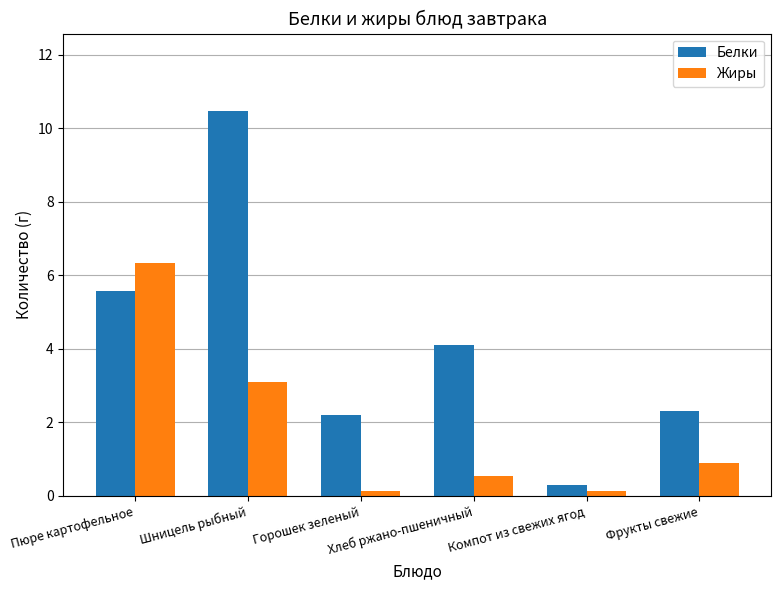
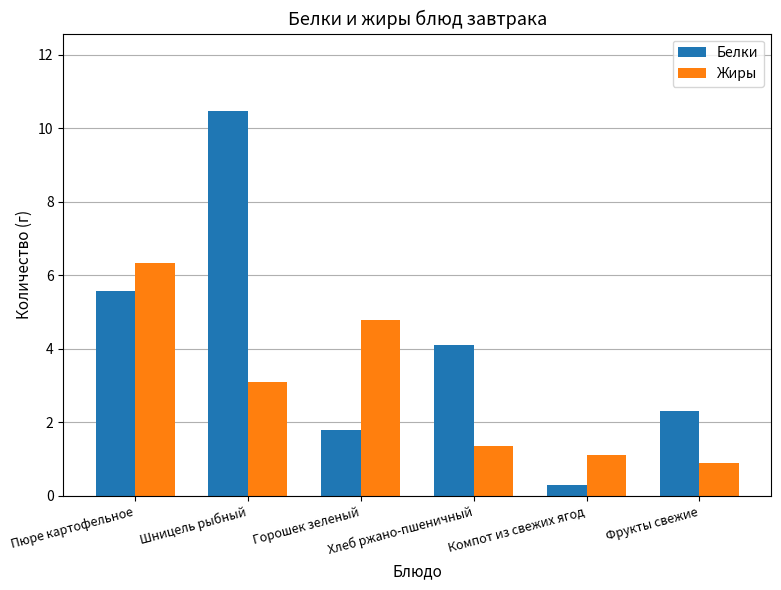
  {
    "Белки": {
      "Пюре картофельное": 5.6,
      "Шницель рыбный": 10.5,
-     "Горошек зеленый": 2.2,
+     "Горошек зеленый": 1.8,
      "Хлеб ржано-пшеничный": 4.1,
      "Компот из свежих ягод": 0.3,
      "Фрукты свежие": 2.3
    },
    "Жиры": {
      "Пюре картофельное": 6.3,
      "Шницель рыбный": 3.1,
-     "Горошек зеленый": 0.1,
-     "Хлеб ржано-пшеничный": 0.5,
-     "Компот из свежих ягод": 0.1,
+     "Горошек зеленый": 4.8,
+     "Хлеб ржано-пшеничный": 1.4,
+     "Компот из свежих ягод": 1.1,
      "Фрукты свежие": 0.9
    }
  }
